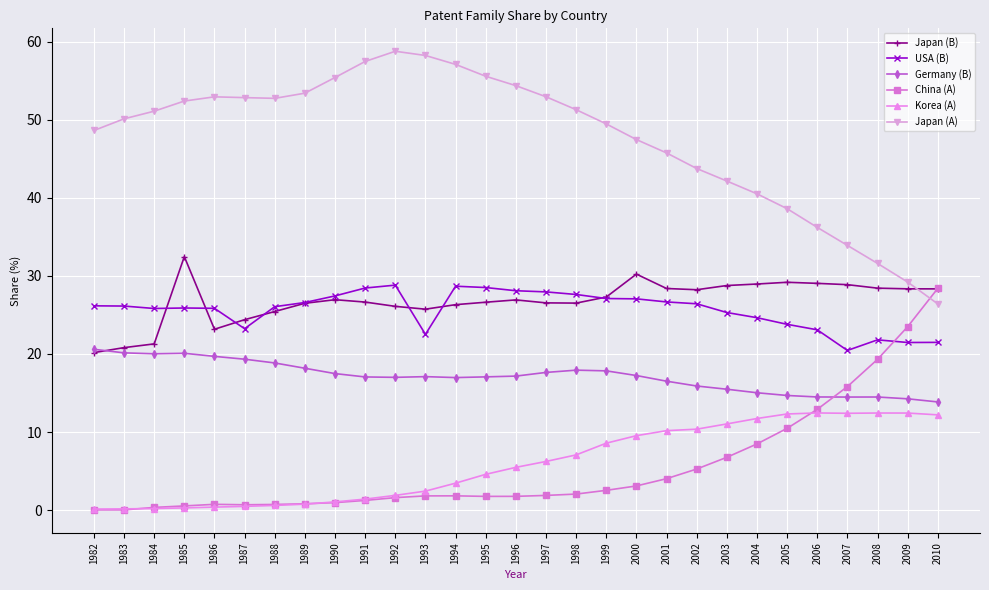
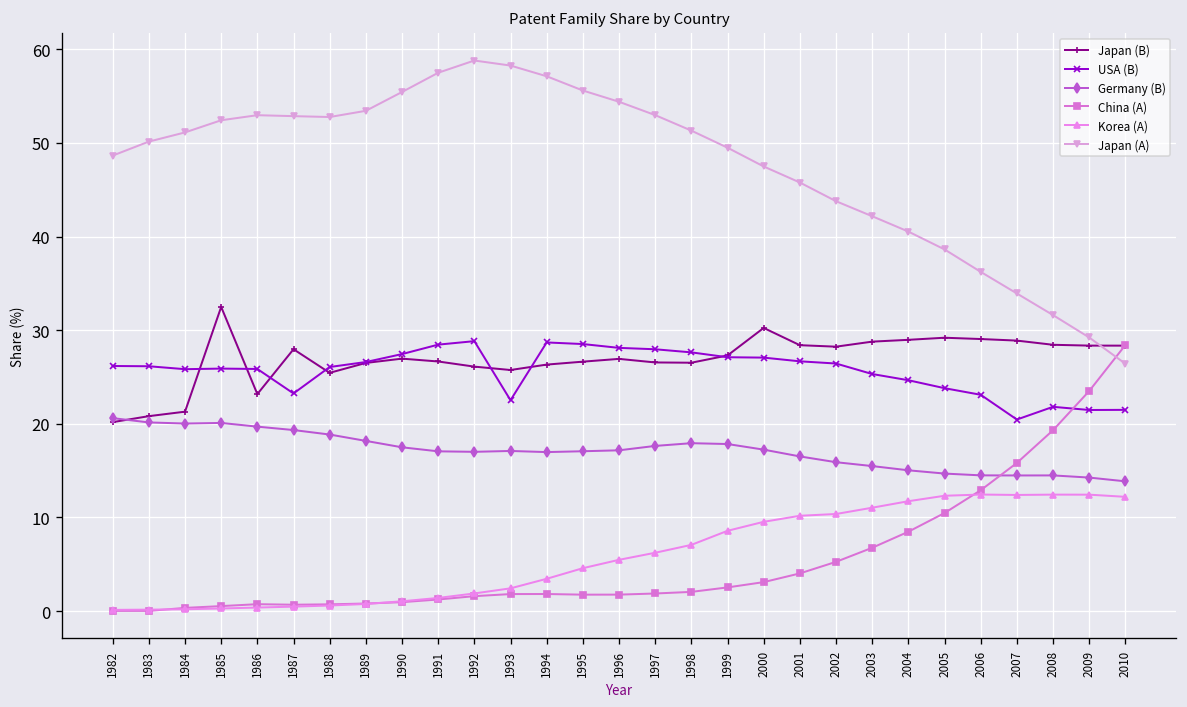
  {
    "Japan (B)": {
      "1982": 20,
      "1983": 21,
      "1984": 21,
      "1985": 32,
      "1986": 23,
-     "1987": 24,
+     "1987": 28,
      "1988": 25,
      "1990": 27,
      "1991": 27,
      "1992": 26,
      "1993": 26,
      "1994": 26,
      "1995": 27,
      "1996": 27,
      "1997": 27,
      "1998": 27,
      "2000": 30,
      "2001": 28,
      "2002": 28,
      "2003": 29,
      "2004": 29,
      "2005": 29,
      "2006": 29,
      "2007": 29,
      "2008": 28,
      "2009": 28
    },
    "USA (B)": {
      "1982": 26,
      "1983": 26,
      "1984": 26,
      "1985": 26,
      "1986": 26,
      "1987": 23,
      "1988": 26,
      "1990": 27,
      "1991": 28,
      "1992": 29,
      "1993": 23,
      "1994": 29,
      "1995": 29,
      "1996": 28,
      "1997": 28,
      "1998": 28,
      "2000": 27,
      "2001": 27,
      "2002": 26,
      "2003": 25,
      "2004": 25,
      "2005": 24,
      "2006": 23,
      "2007": 20,
      "2008": 22,
      "2009": 21,
      "2010": 21
    }
  }
